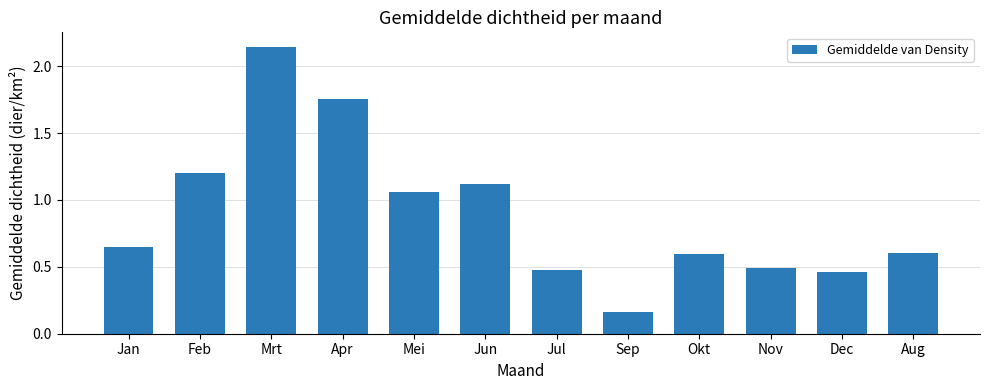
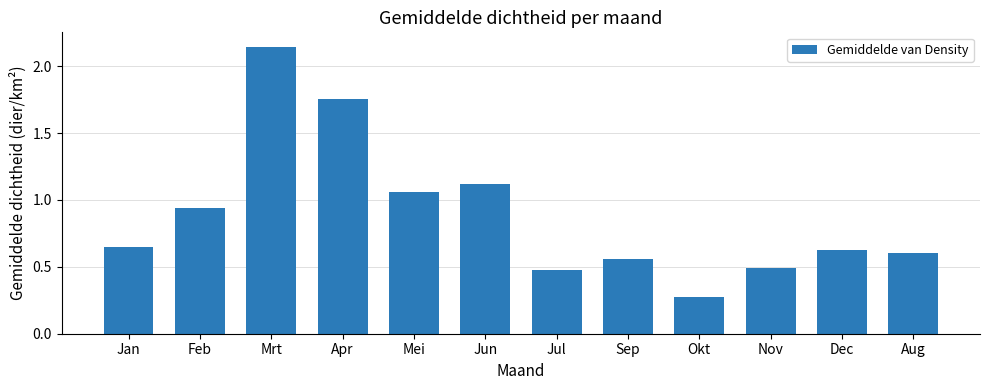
  {
    "Jan": 0.65,
-   "Feb": 1.20,
+   "Feb": 0.94,
    "Mrt": 2.15,
    "Apr": 1.75,
    "Mei": 1.06,
    "Jun": 1.12,
    "Jul": 0.47,
-   "Sep": 0.16,
-   "Okt": 0.60,
+   "Sep": 0.56,
+   "Okt": 0.28,
    "Nov": 0.49,
-   "Dec": 0.46,
+   "Dec": 0.62,
    "Aug": 0.60
  }
